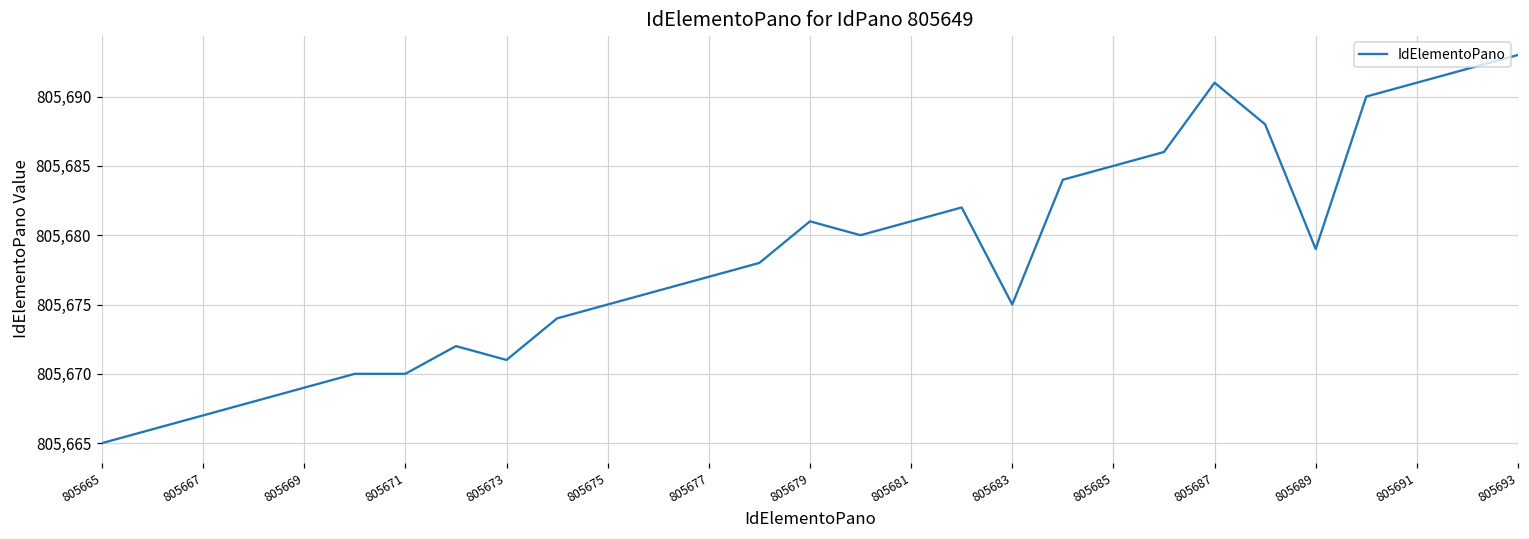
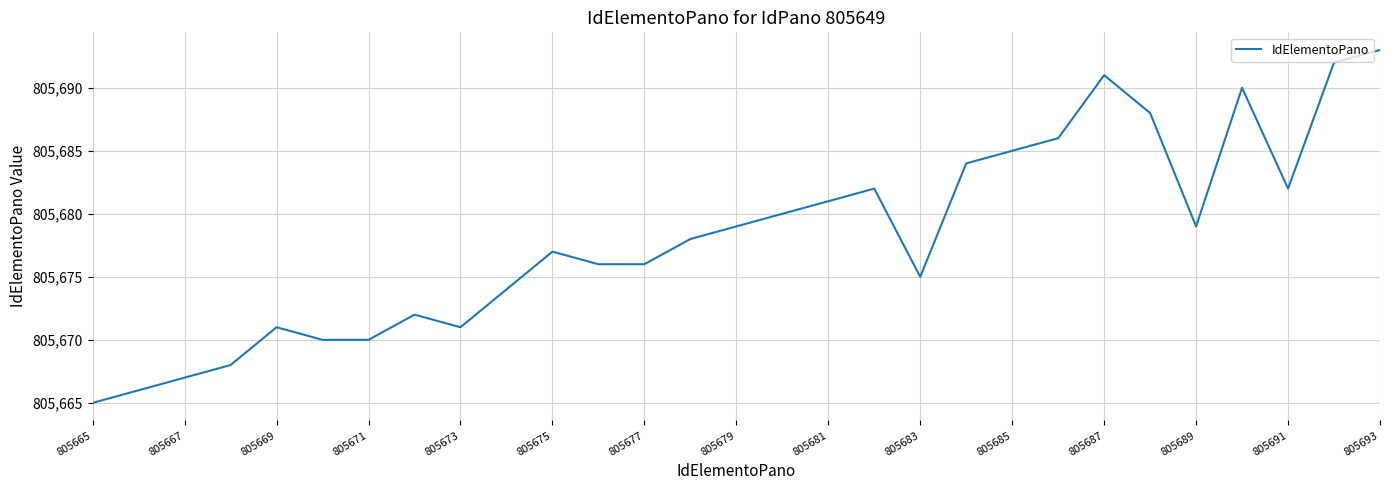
  {
    "805665": "805,665",
    "805667": "805,667",
-   "805669": "805,669",
+   "805669": "805,671",
    "805671": "805,670",
    "805673": "805,671",
-   "805675": "805,675",
-   "805677": "805,677",
-   "805679": "805,681",
+   "805675": "805,677",
+   "805677": "805,676",
+   "805679": "805,679",
    "805681": "805,681",
    "805683": "805,675",
    "805685": "805,685",
    "805687": "805,691",
    "805689": "805,679",
-   "805691": "805,691",
+   "805691": "805,682",
    "805693": "805,693"
  }
